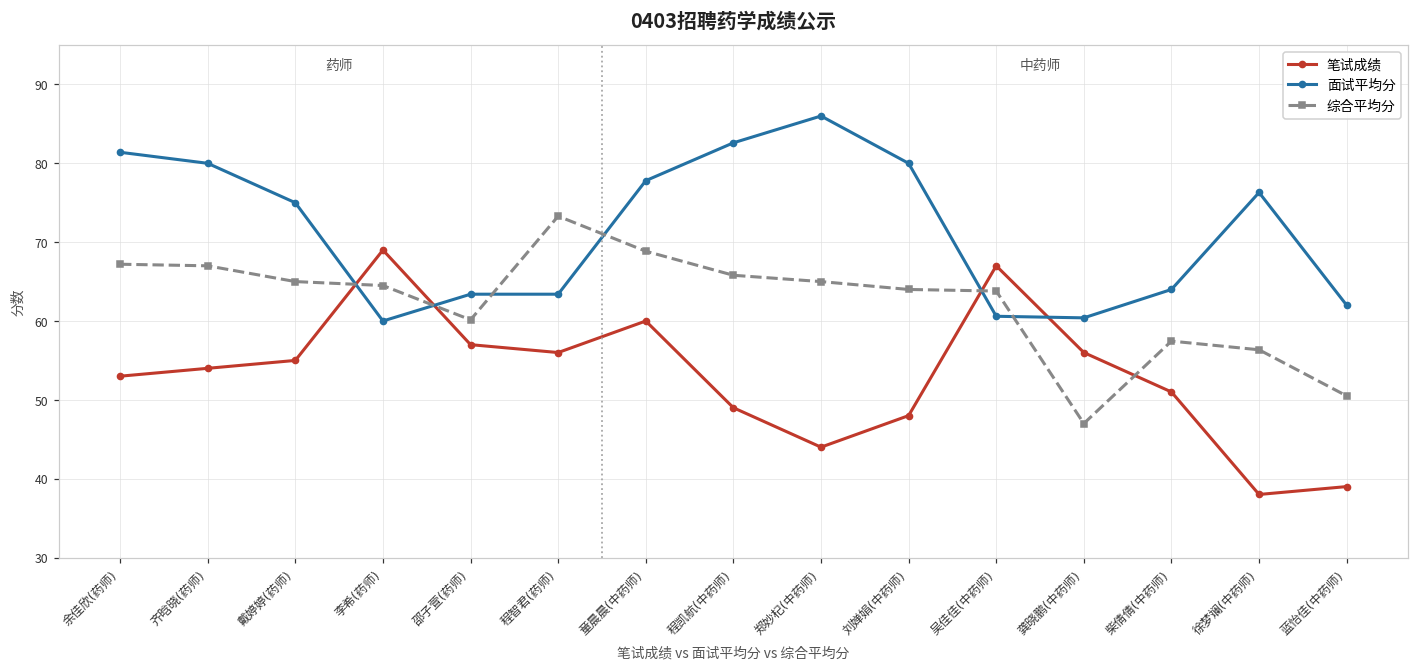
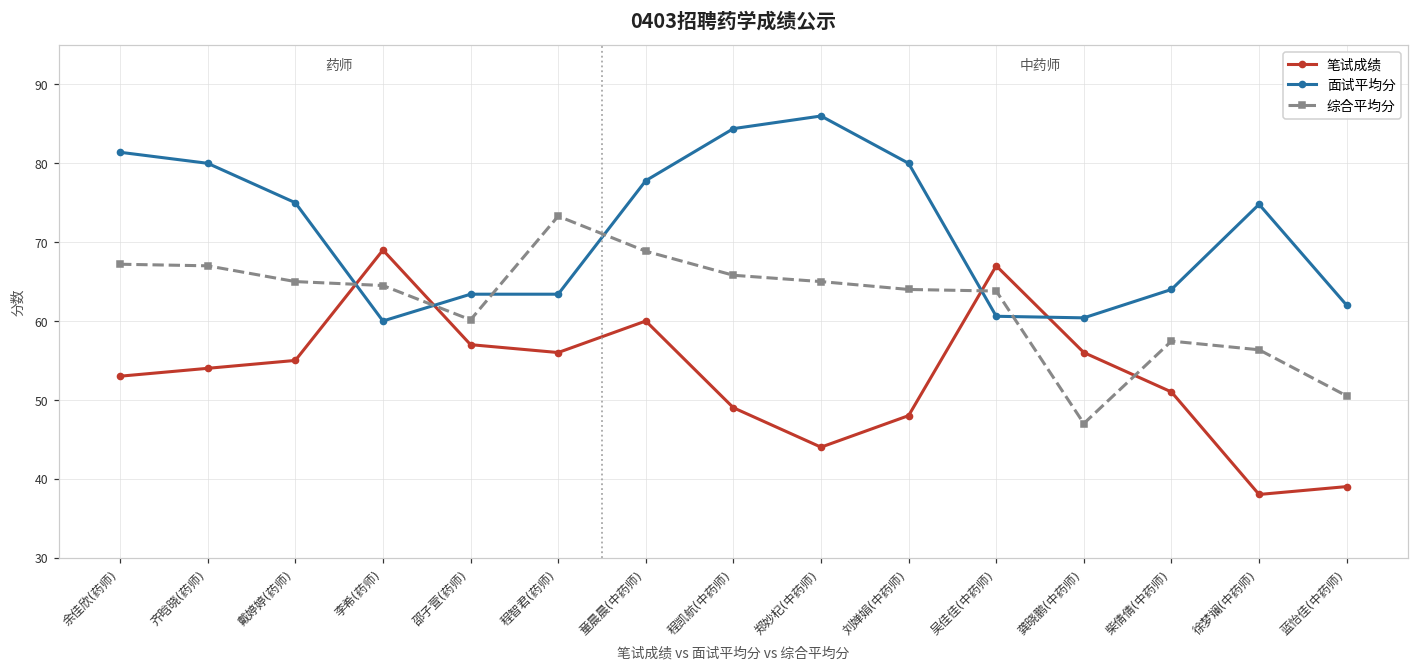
  {
    "笔试成绩": {
      "余佳欣(药师)": 53,
      "齐晗晓(药师)": 54,
      "戴婷婷(药师)": 55,
      "李希(药师)": 69,
      "邵子萱(药师)": 57,
      "程智君(药师)": 56,
      "童晨晨(中药师)": 60,
      "程凯航(中药师)": 49,
      "郑妙杞(中药师)": 44,
      "刘婵娟(中药师)": 48,
      "吴佳佳(中药师)": 67,
      "龚晓鹏(中药师)": 56,
      "柴倩倩(中药师)": 51,
      "徐梦斓(中药师)": 38,
      "蓝怡佳(中药师)": 39
    },
    "面试平均分": {
      "余佳欣(药师)": 81,
      "齐晗晓(药师)": 80,
      "戴婷婷(药师)": 75,
      "李希(药师)": 60,
      "邵子萱(药师)": 63,
      "程智君(药师)": 63,
      "童晨晨(中药师)": 78,
-     "程凯航(中药师)": 83,
+     "程凯航(中药师)": 84,
      "郑妙杞(中药师)": 86,
      "刘婵娟(中药师)": 80,
      "吴佳佳(中药师)": 61,
      "龚晓鹏(中药师)": 60,
      "柴倩倩(中药师)": 64,
-     "徐梦斓(中药师)": 76,
+     "徐梦斓(中药师)": 75,
      "蓝怡佳(中药师)": 62
    },
    "综合平均分": {
      "余佳欣(药师)": 67,
      "齐晗晓(药师)": 67,
      "戴婷婷(药师)": 65,
      "李希(药师)": 65,
      "邵子萱(药师)": 60,
      "程智君(药师)": 73,
      "童晨晨(中药师)": 69,
      "程凯航(中药师)": 66,
      "郑妙杞(中药师)": 65,
      "刘婵娟(中药师)": 64,
      "吴佳佳(中药师)": 64,
      "龚晓鹏(中药师)": 47,
      "柴倩倩(中药师)": 57,
      "徐梦斓(中药师)": 56,
      "蓝怡佳(中药师)": 51
    }
  }
